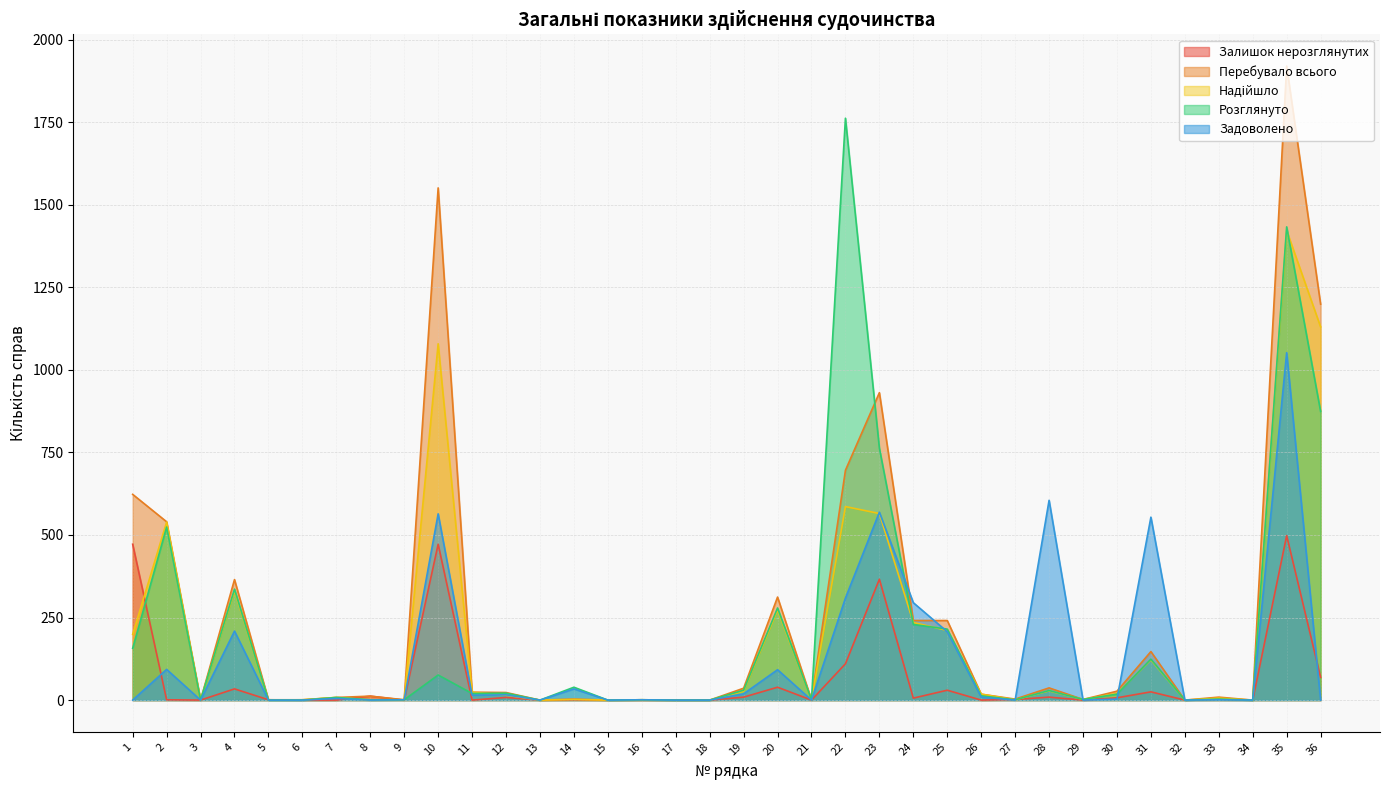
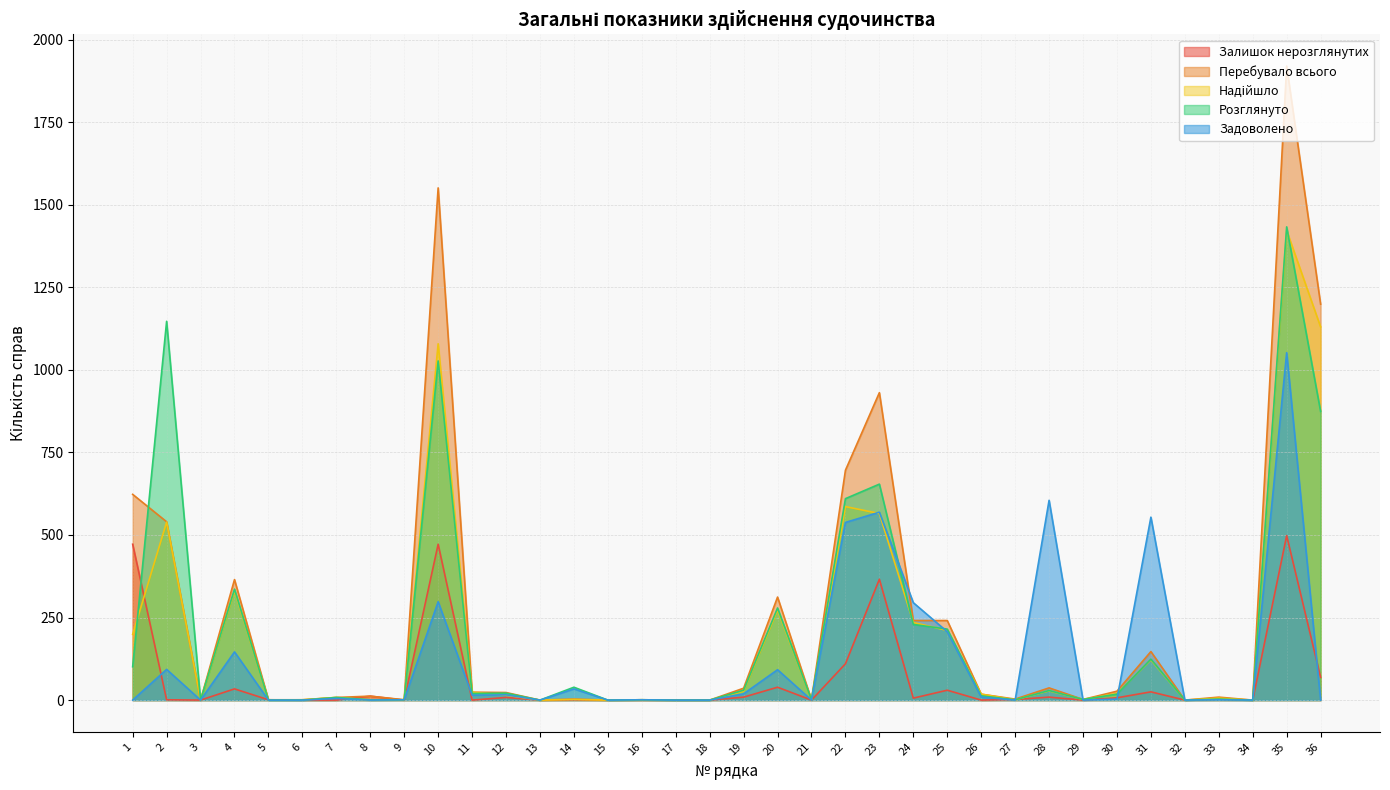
  {
    "Розглянуто": {
-     "1": 160,
-     "2": 520,
-     "10": 80,
-     "22": 1760,
-     "23": 760,
+     "1": 100,
+     "2": 1150,
+     "10": 1030,
+     "22": 610,
+     "23": 650,
      "35": 1430,
      "36": 870
    },
    "Задоволено": {
      "1": 0,
      "2": 90,
-     "4": 210,
-     "10": 560,
+     "4": 150,
+     "10": 300,
      "19": 20,
      "20": 90,
-     "22": 310,
+     "22": 540,
      "24": 300,
      "28": 610,
      "31": 550,
      "35": 1050,
      "36": 0
    }
  }
